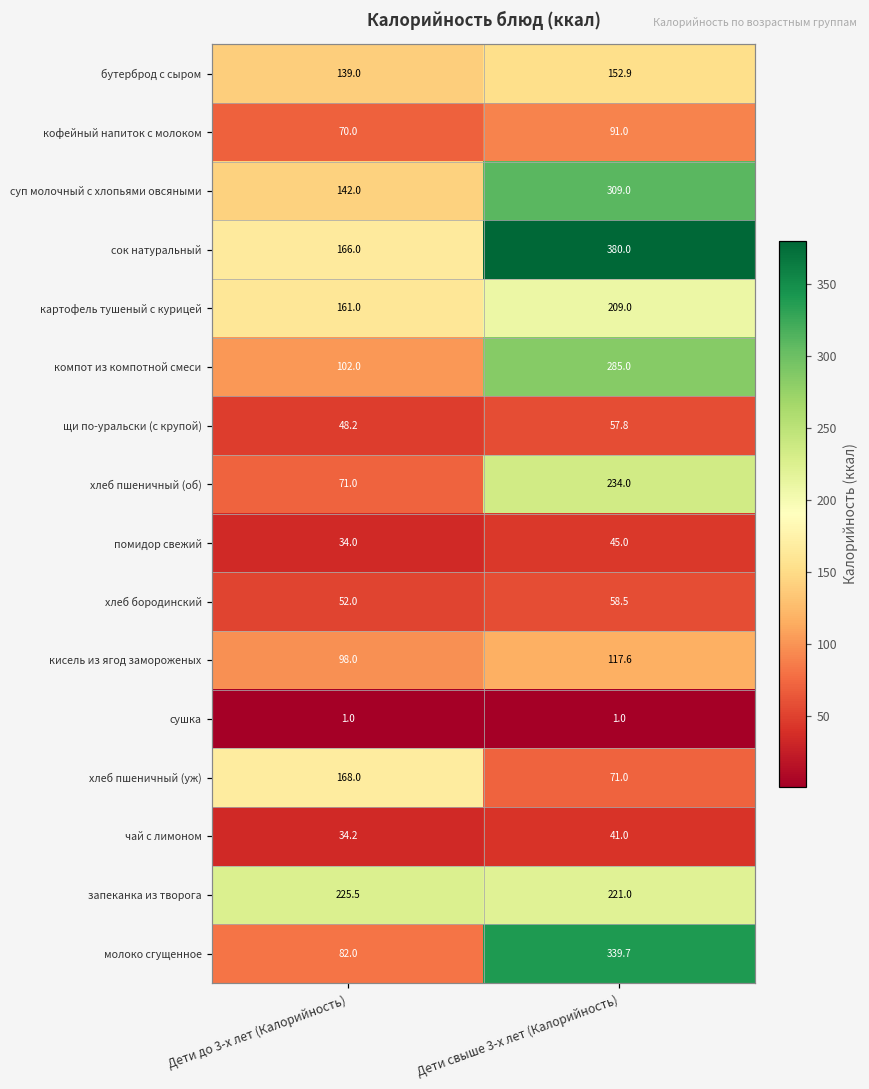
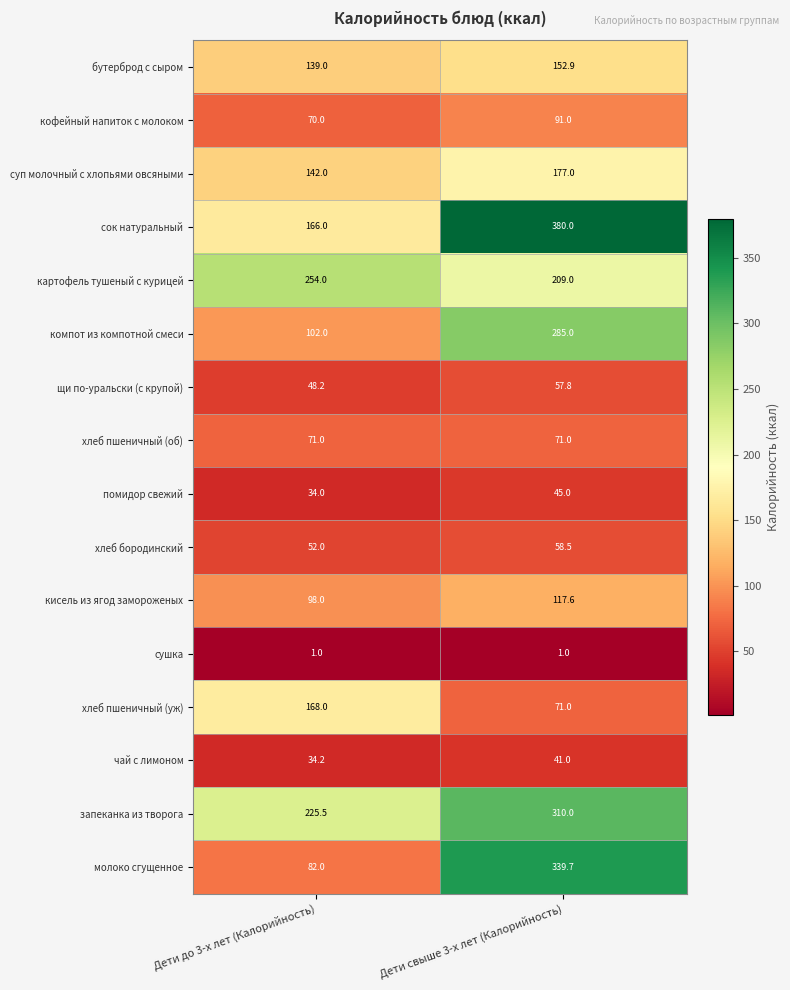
  {
    "бутерброд с сыром": {
      "Дети до 3-х лет (Калорийность)": 139.0,
      "Дети свыше 3-х лет (Калорийность)": 152.9
    },
    "кофейный напиток с молоком": {
      "Дети до 3-х лет (Калорийность)": 70.0,
      "Дети свыше 3-х лет (Калорийность)": 91.0
    },
    "суп молочный с хлопьями овсяными": {
      "Дети до 3-х лет (Калорийность)": 142.0,
-     "Дети свыше 3-х лет (Калорийность)": 309.0
+     "Дети свыше 3-х лет (Калорийность)": 177.0
    },
    "сок натуральный": {
      "Дети до 3-х лет (Калорийность)": 166.0,
      "Дети свыше 3-х лет (Калорийность)": 380.0
    },
    "картофель тушеный с курицей": {
-     "Дети до 3-х лет (Калорийность)": 161.0,
+     "Дети до 3-х лет (Калорийность)": 254.0,
      "Дети свыше 3-х лет (Калорийность)": 209.0
    },
    "компот из компотной смеси": {
      "Дети до 3-х лет (Калорийность)": 102.0,
      "Дети свыше 3-х лет (Калорийность)": 285.0
    },
    "щи по-уральски (с крупой)": {
      "Дети до 3-х лет (Калорийность)": 48.2,
      "Дети свыше 3-х лет (Калорийность)": 57.8
    },
    "хлеб пшеничный (об)": {
      "Дети до 3-х лет (Калорийность)": 71.0,
-     "Дети свыше 3-х лет (Калорийность)": 234.0
+     "Дети свыше 3-х лет (Калорийность)": 71.0
    },
    "помидор свежий": {
      "Дети до 3-х лет (Калорийность)": 34.0,
      "Дети свыше 3-х лет (Калорийность)": 45.0
    },
    "хлеб бородинский": {
      "Дети до 3-х лет (Калорийность)": 52.0,
      "Дети свыше 3-х лет (Калорийность)": 58.5
    },
    "кисель из ягод замороженых": {
      "Дети до 3-х лет (Калорийность)": 98.0,
      "Дети свыше 3-х лет (Калорийность)": 117.6
    },
    "сушка": {
      "Дети до 3-х лет (Калорийность)": 1.0,
      "Дети свыше 3-х лет (Калорийность)": 1.0
    },
    "хлеб пшеничный (уж)": {
      "Дети до 3-х лет (Калорийность)": 168.0,
      "Дети свыше 3-х лет (Калорийность)": 71.0
    },
    "чай с лимоном": {
      "Дети до 3-х лет (Калорийность)": 34.2,
      "Дети свыше 3-х лет (Калорийность)": 41.0
    },
    "запеканка из творога": {
      "Дети до 3-х лет (Калорийность)": 225.5,
-     "Дети свыше 3-х лет (Калорийность)": 221.0
+     "Дети свыше 3-х лет (Калорийность)": 310.0
    },
    "молоко сгущенное": {
      "Дети до 3-х лет (Калорийность)": 82.0,
      "Дети свыше 3-х лет (Калорийность)": 339.7
    }
  }
